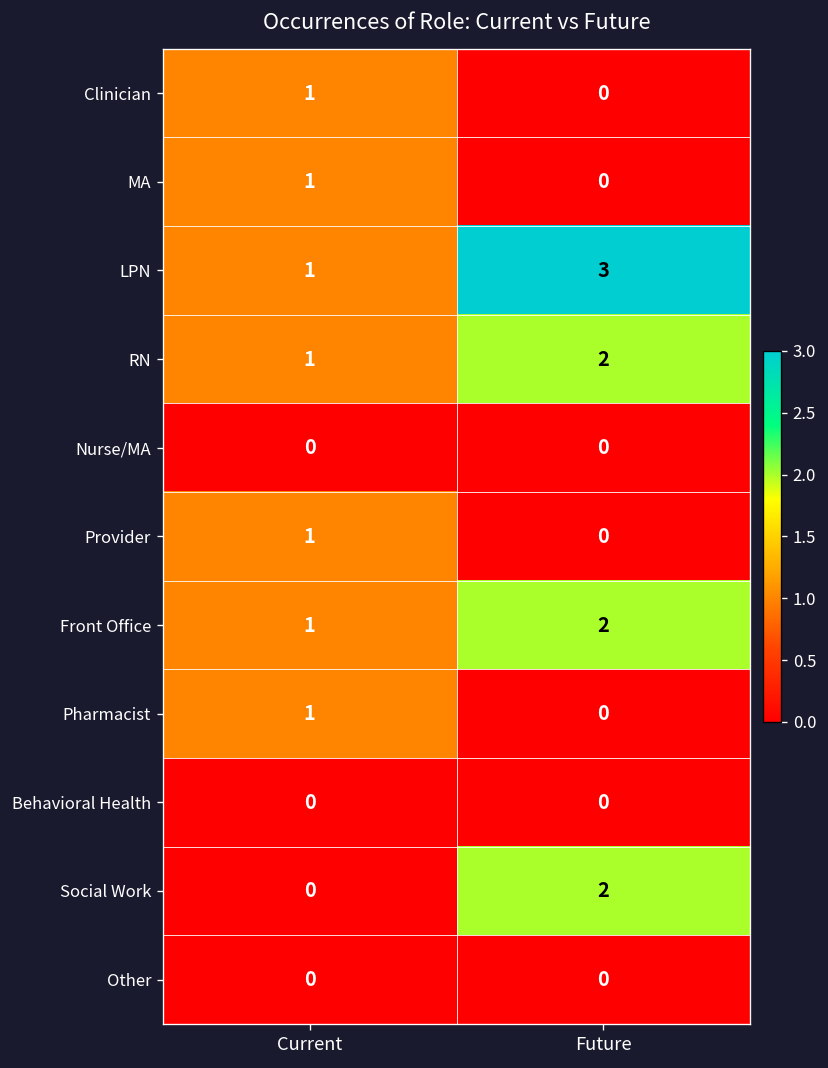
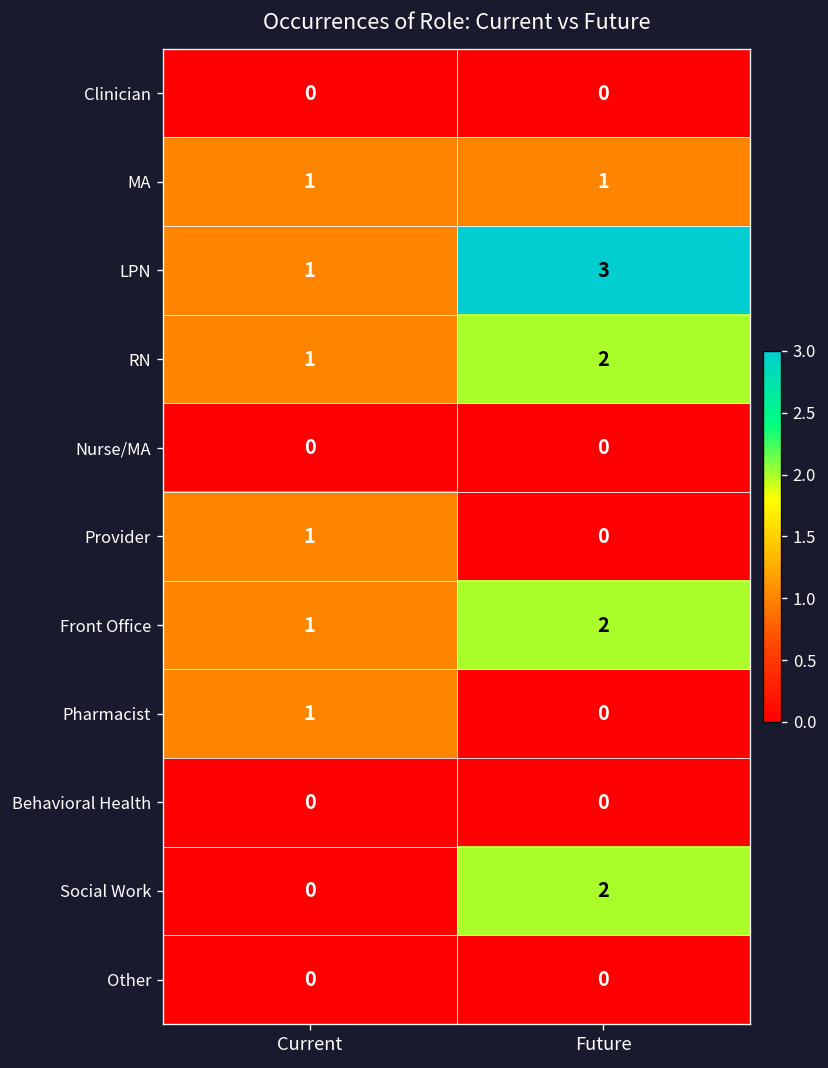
  {
    "Clinician": {
-     "Current": 1,
+     "Current": 0,
      "Future": 0
    },
    "MA": {
      "Current": 1,
-     "Future": 0
+     "Future": 1
    },
    "LPN": {
      "Current": 1,
      "Future": 3
    },
    "RN": {
      "Current": 1,
      "Future": 2
    },
    "Nurse/MA": {
      "Current": 0,
      "Future": 0
    },
    "Provider": {
      "Current": 1,
      "Future": 0
    },
    "Front Office": {
      "Current": 1,
      "Future": 2
    },
    "Pharmacist": {
      "Current": 1,
      "Future": 0
    },
    "Behavioral Health": {
      "Current": 0,
      "Future": 0
    },
    "Social Work": {
      "Current": 0,
      "Future": 2
    },
    "Other": {
      "Current": 0,
      "Future": 0
    }
  }
